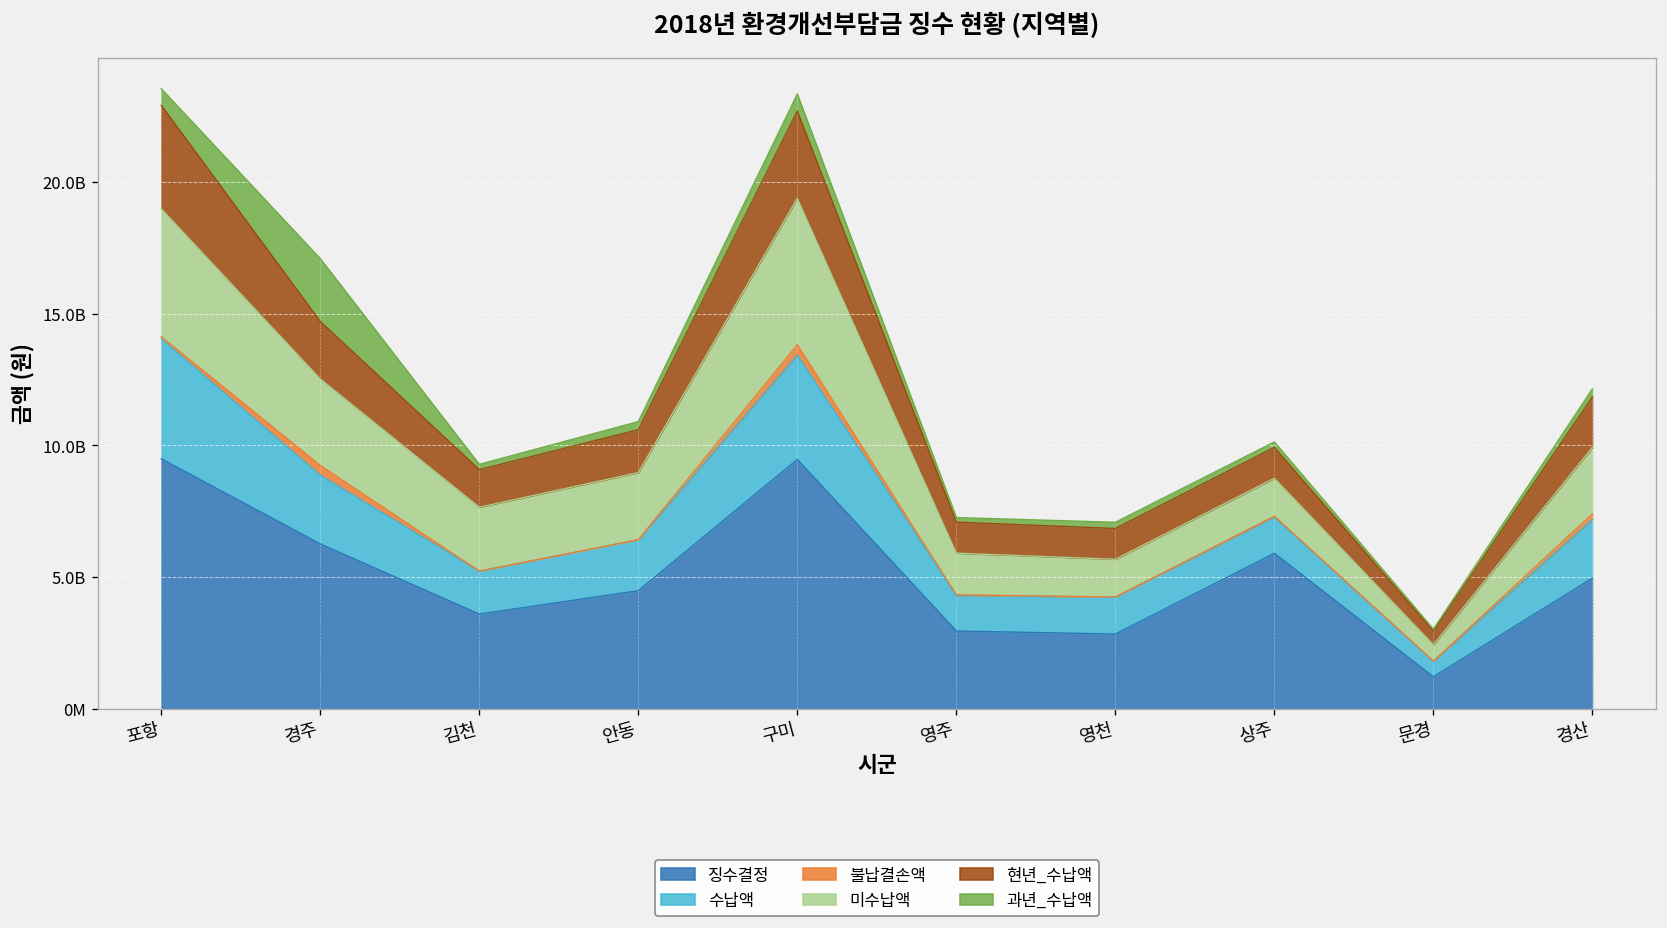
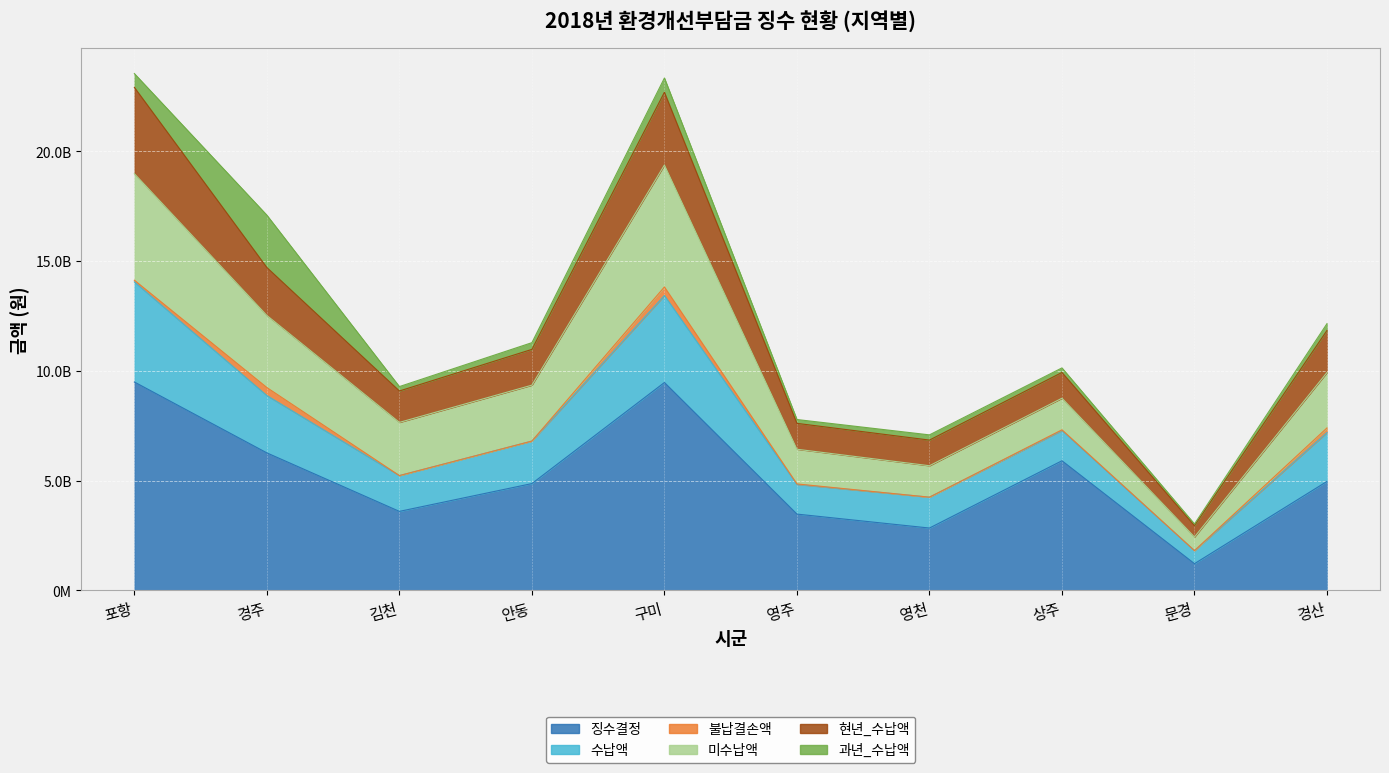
  {
    "징수결정": {
      "포항": 9500000000,
      "경주": 6300000000,
      "김천": 3600000000,
-     "안동": 4500000000,
+     "안동": 4900000000,
      "구미": 9500000000,
-     "영주": 3000000000,
+     "영주": 3500000000,
      "영천": 2800000000,
      "상주": 5900000000,
      "문경": 1200000000,
      "경산": 5000000000
    },
    "수납액": {
      "경주": 2600000000,
      "구미": 4000000000,
      "경산": 2200000000
    },
    "불납결손액": {
      "경주": 400000000,
      "구미": 400000000,
      "경산": 200000000
    },
    "미수납액": {
      "포항": 4900000000,
      "경주": 3300000000,
      "김천": 2400000000,
      "안동": 2500000000,
      "구미": 5600000000,
      "영주": 1600000000,
      "영천": 1400000000,
      "상주": 1400000000,
      "문경": 600000000,
      "경산": 2500000000
    },
    "현년_수납액": {
      "포항": 3900000000,
      "경주": 2200000000,
      "김천": 1400000000,
      "안동": 1600000000,
      "구미": 3300000000,
      "영주": 1200000000,
      "영천": 1200000000,
      "상주": 1200000000,
      "경산": 1900000000
    },
    "과년_수납액": {
      "포항": 600000000,
      "경주": 2400000000,
      "김천": 200000000,
      "안동": 300000000,
      "구미": 600000000,
      "영주": 200000000,
      "영천": 200000000,
      "상주": 200000000,
      "경산": 300000000
    }
  }
